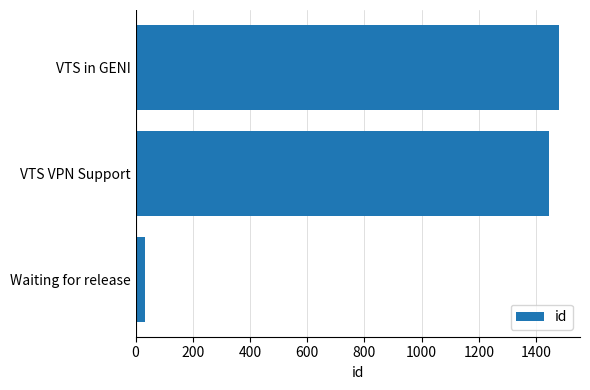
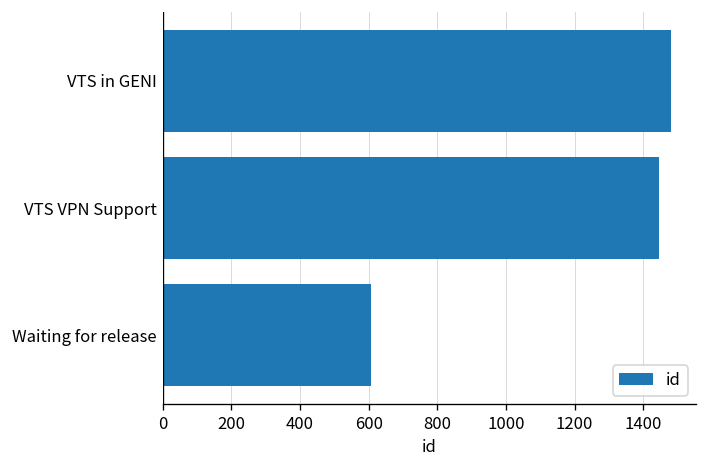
  {
    "VTS in GENI": 1480,
    "VTS VPN Support": 1450,
-   "Waiting for release": 30
+   "Waiting for release": 610
  }
